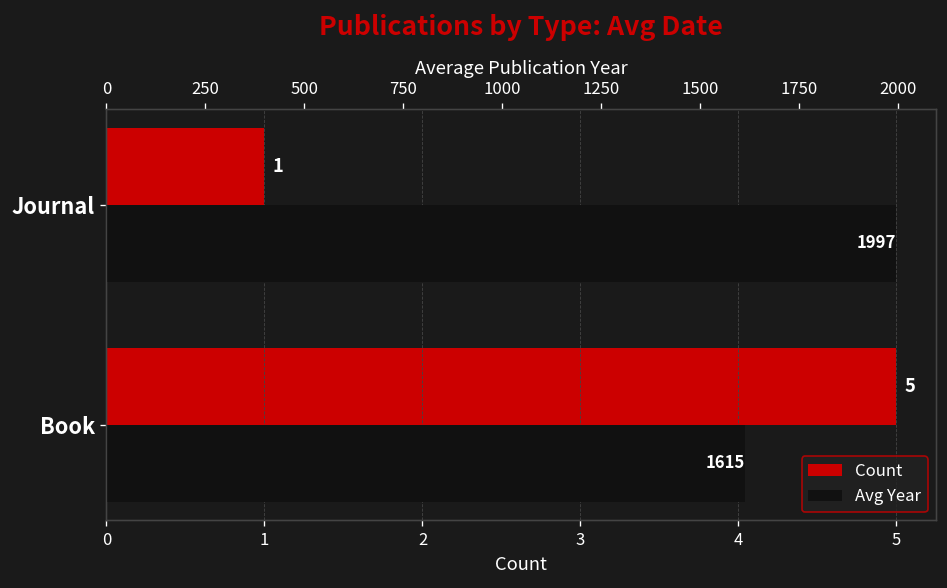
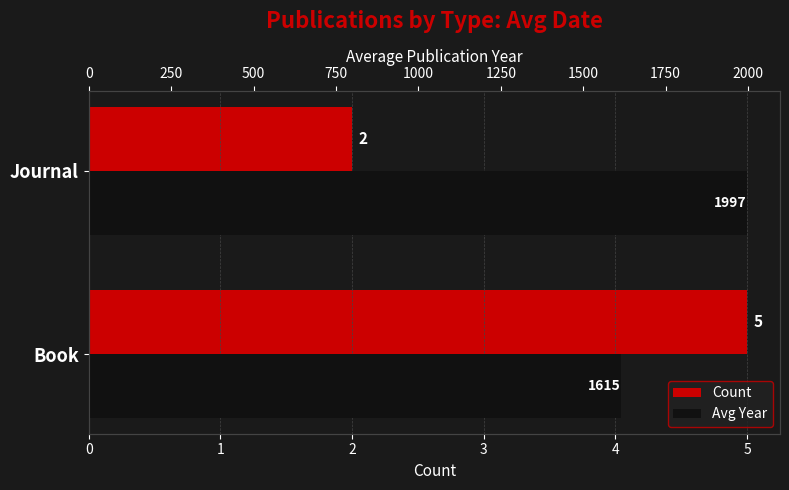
  {
    "Count": {
-     "Journal": 1,
+     "Journal": 2,
      "Book": 5
    },
    "Avg Year": {
      "Journal": 1997,
      "Book": 1615
    }
  }
